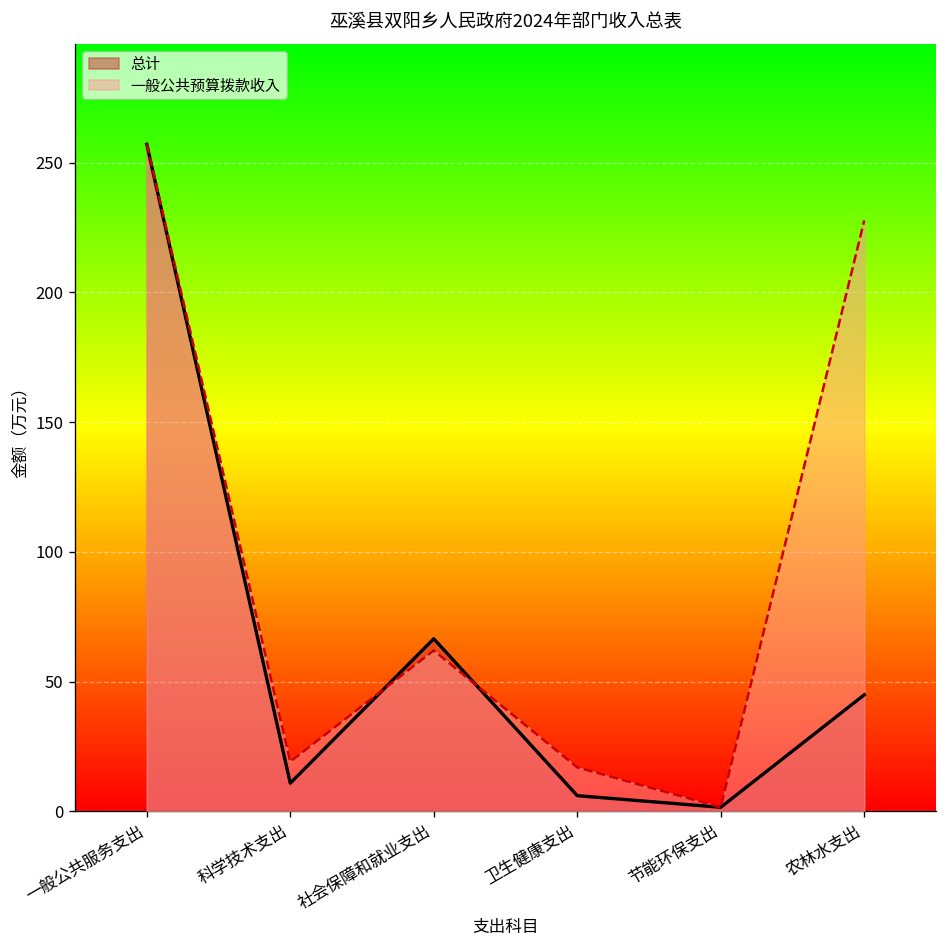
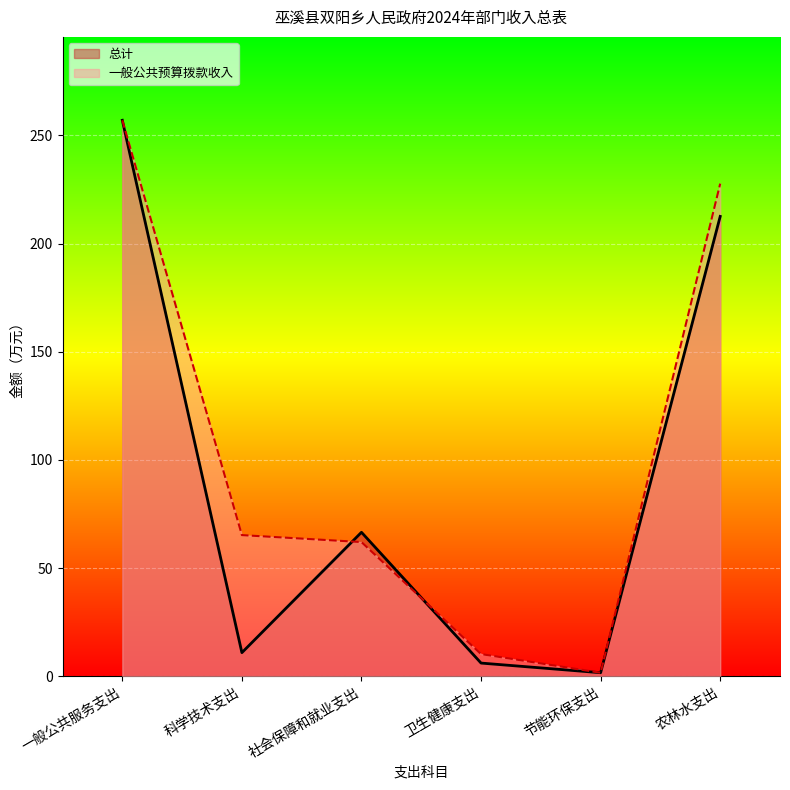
  {
    "总计": {
      "科学技术支出": 11,
      "社会保障和就业支出": 67,
      "卫生健康支出": 6,
-     "农林水支出": 45
+     "农林水支出": 213
    },
    "一般公共预算拨款收入": {
-     "科学技术支出": 19,
+     "科学技术支出": 65,
      "社会保障和就业支出": 62,
-     "卫生健康支出": 17,
+     "卫生健康支出": 10,
      "农林水支出": 228
    }
  }
